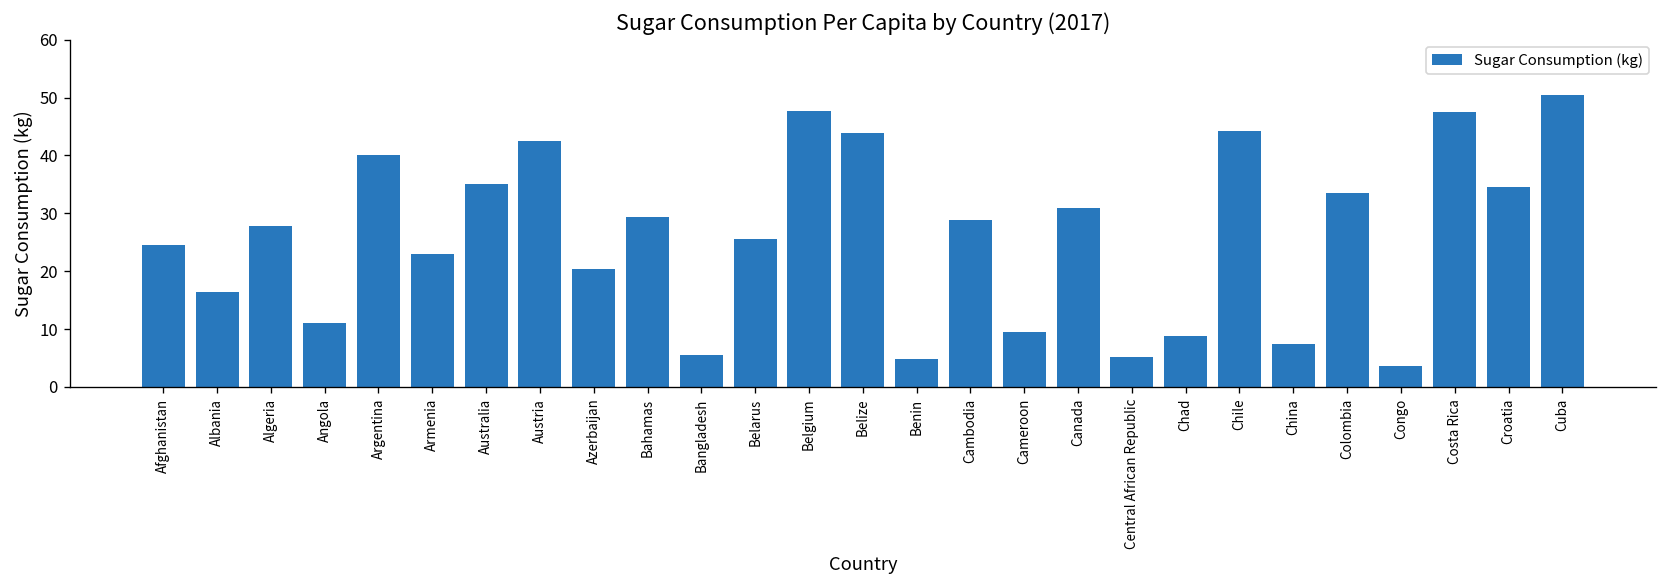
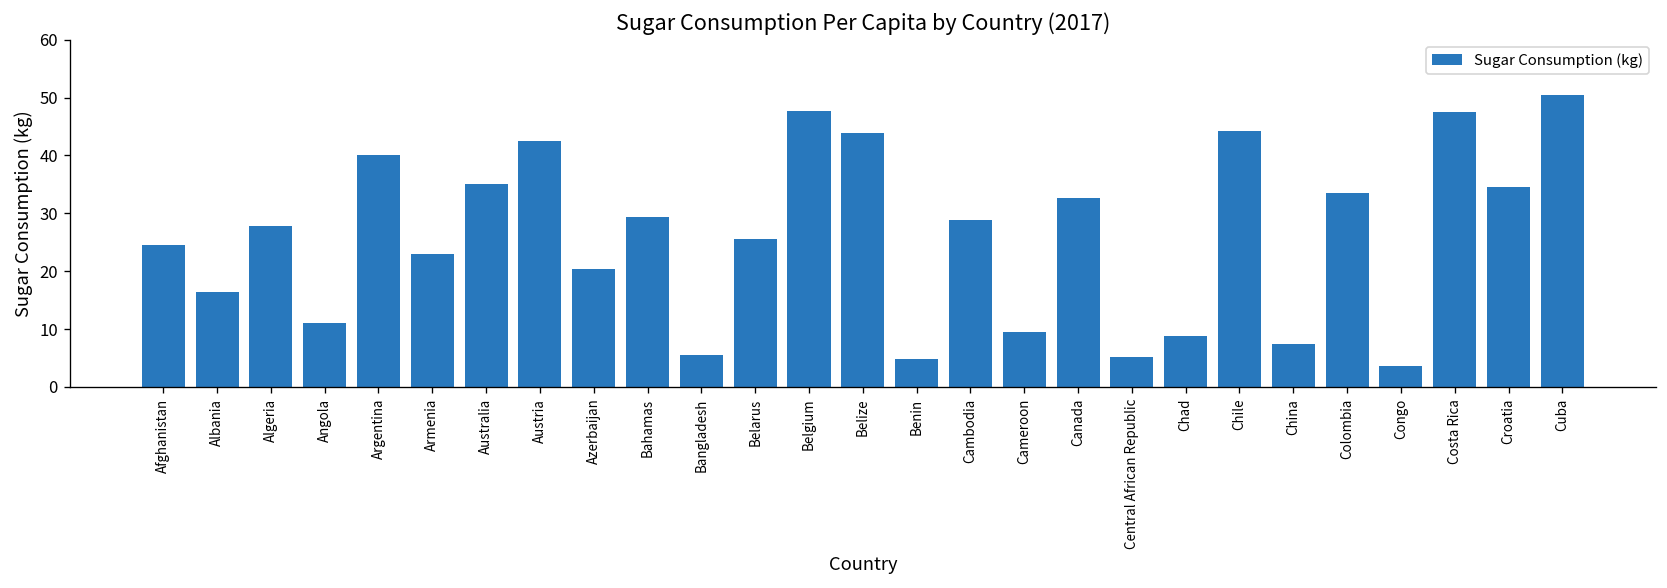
  {
    "Afghanistan": 24,
    "Albania": 16,
    "Algeria": 28,
    "Angola": 11,
    "Argentina": 40,
    "Armenia": 23,
    "Australia": 35,
    "Austria": 42,
    "Azerbaijan": 20,
    "Bahamas": 29,
    "Bangladesh": 6,
    "Belarus": 26,
    "Belgium": 48,
    "Belize": 44,
    "Benin": 5,
    "Cambodia": 29,
    "Cameroon": 9,
-   "Canada": 31,
+   "Canada": 33,
    "Central African Republic": 5,
    "Chad": 9,
    "Chile": 44,
    "China": 7,
    "Colombia": 33,
    "Congo": 4,
    "Costa Rica": 48,
    "Croatia": 34,
    "Cuba": 50
  }
